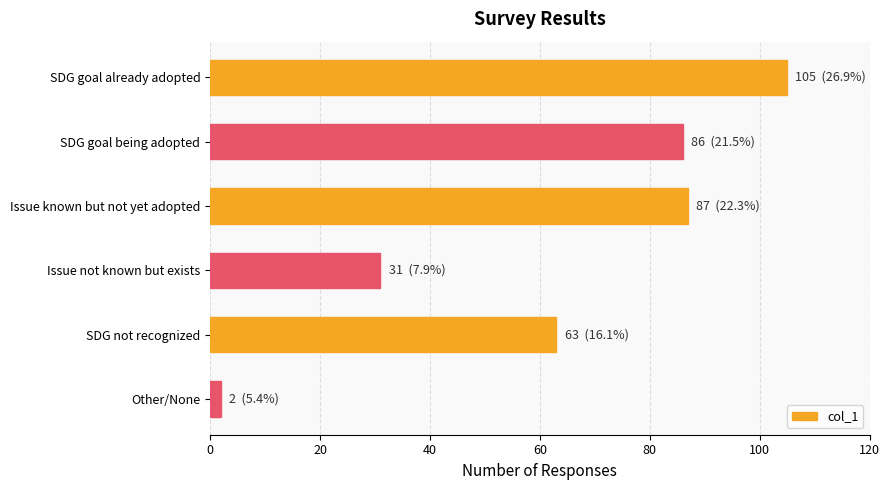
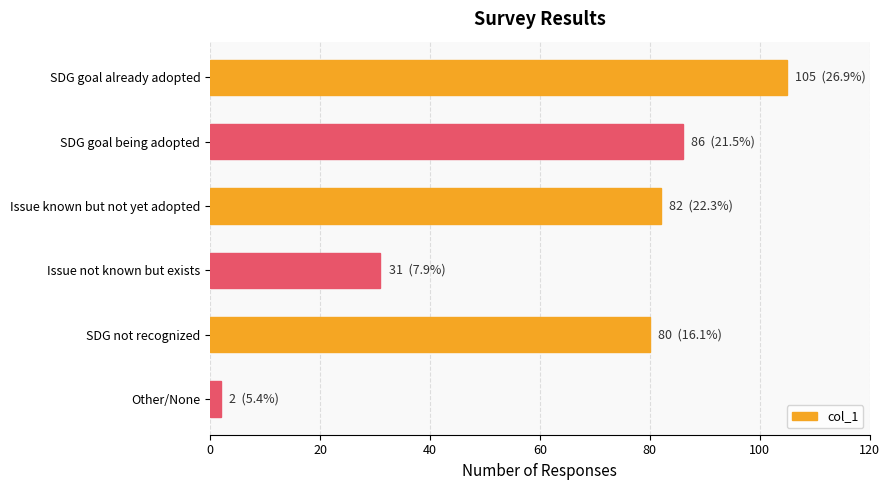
  {
    "SDG goal already adopted": 105,
    "SDG goal being adopted": 86,
-   "Issue known but not yet adopted": 87,
+   "Issue known but not yet adopted": 82,
    "Issue not known but exists": 31,
-   "SDG not recognized": 63,
+   "SDG not recognized": 80,
    "Other/None": 2
  }
